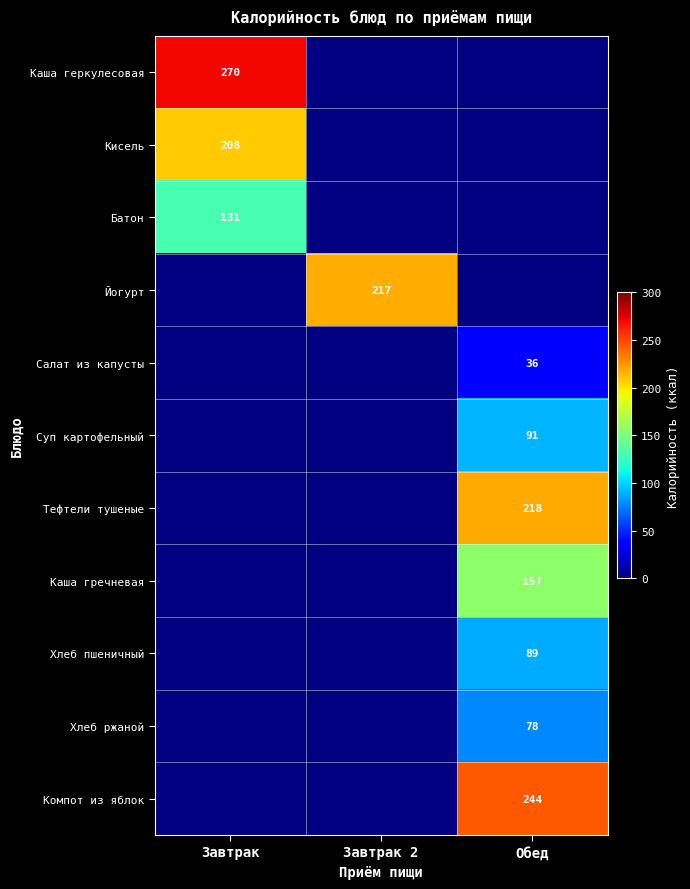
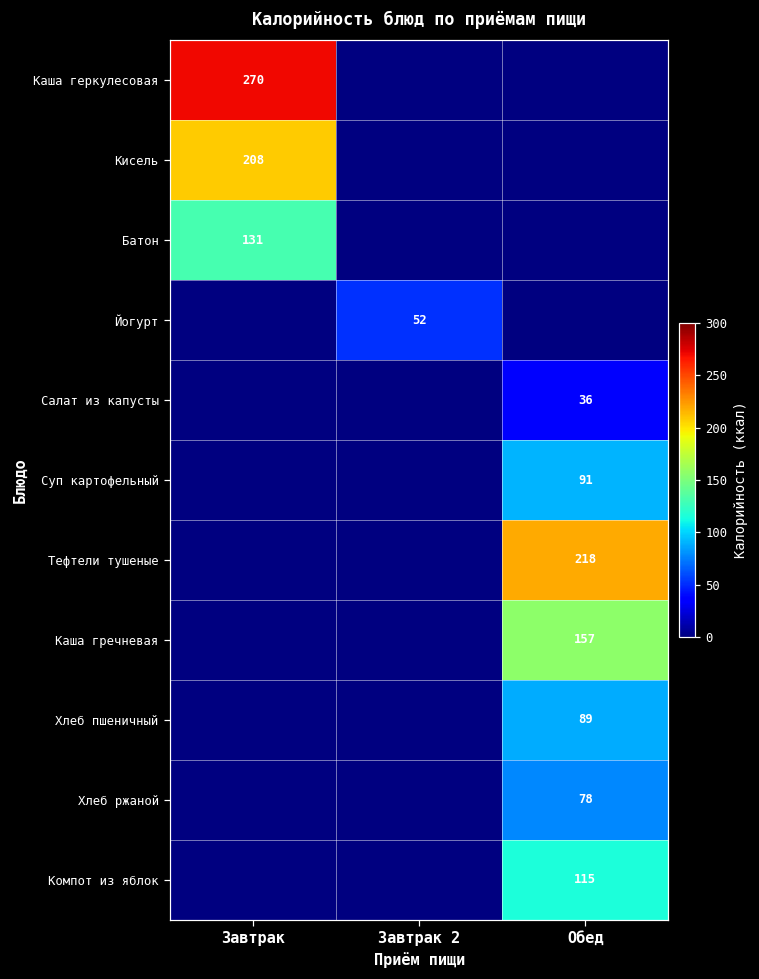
  {
    "Каша геркулесовая": {
      "Завтрак": 270
    },
    "Кисель": {
      "Завтрак": 208
    },
    "Батон": {
      "Завтрак": 131
    },
    "Йогурт": {
-     "Завтрак 2": 217
+     "Завтрак 2": 52
    },
    "Салат из капусты": {
      "Обед": 36
    },
    "Суп картофельный": {
      "Обед": 91
    },
    "Тефтели тушеные": {
      "Обед": 218
    },
    "Каша гречневая": {
      "Обед": 157
    },
    "Хлеб пшеничный": {
      "Обед": 89
    },
    "Хлеб ржаной": {
      "Обед": 78
    },
    "Компот из яблок": {
-     "Обед": 244
+     "Обед": 115
    }
  }
